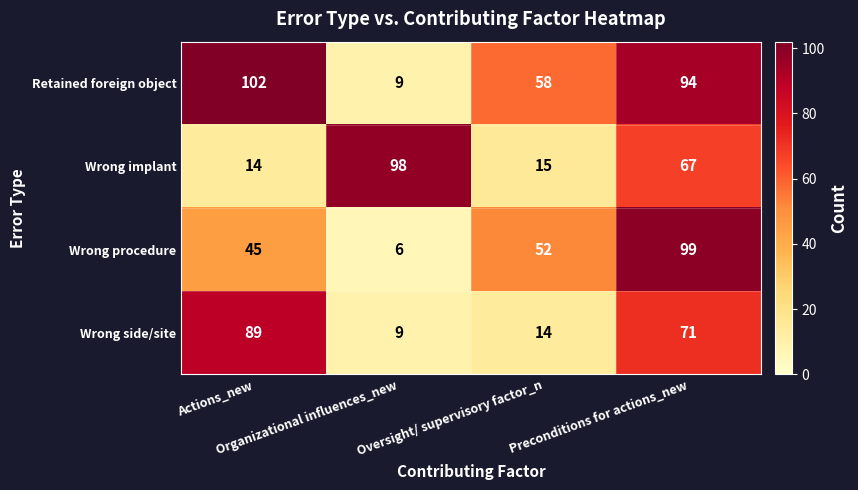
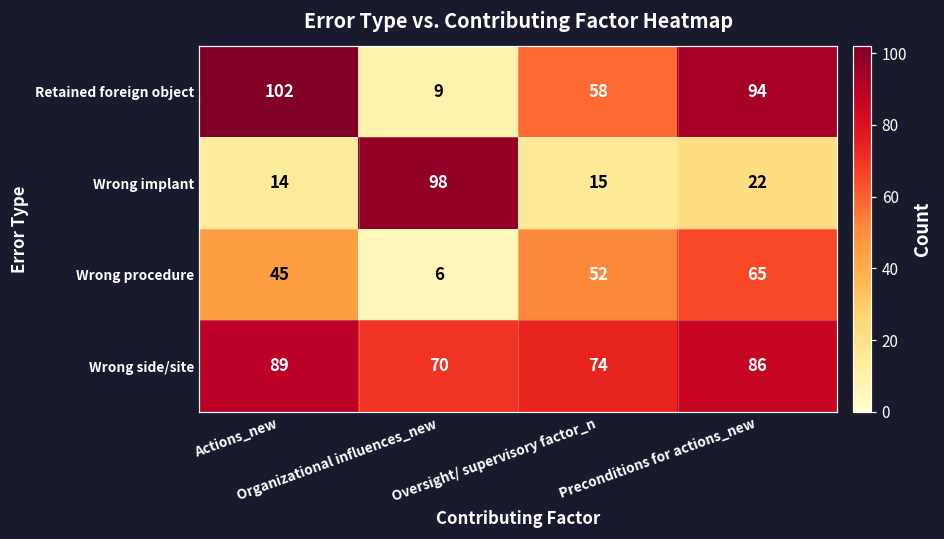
  {
    "Retained foreign object": {
      "Actions_new": 102,
      "Organizational influences_new": 9,
      "Oversight/ supervisory factor_n": 58,
      "Preconditions for actions_new": 94
    },
    "Wrong implant": {
      "Actions_new": 14,
      "Organizational influences_new": 98,
      "Oversight/ supervisory factor_n": 15,
-     "Preconditions for actions_new": 67
+     "Preconditions for actions_new": 22
    },
    "Wrong procedure": {
      "Actions_new": 45,
      "Organizational influences_new": 6,
      "Oversight/ supervisory factor_n": 52,
-     "Preconditions for actions_new": 99
+     "Preconditions for actions_new": 65
    },
    "Wrong side/site": {
      "Actions_new": 89,
-     "Organizational influences_new": 9,
-     "Oversight/ supervisory factor_n": 14,
-     "Preconditions for actions_new": 71
+     "Organizational influences_new": 70,
+     "Oversight/ supervisory factor_n": 74,
+     "Preconditions for actions_new": 86
    }
  }
